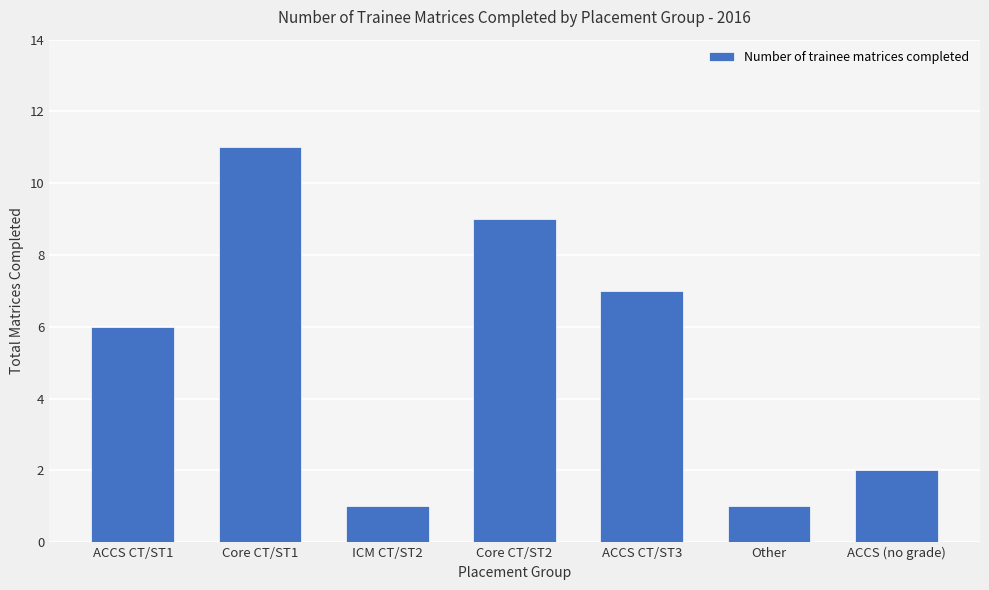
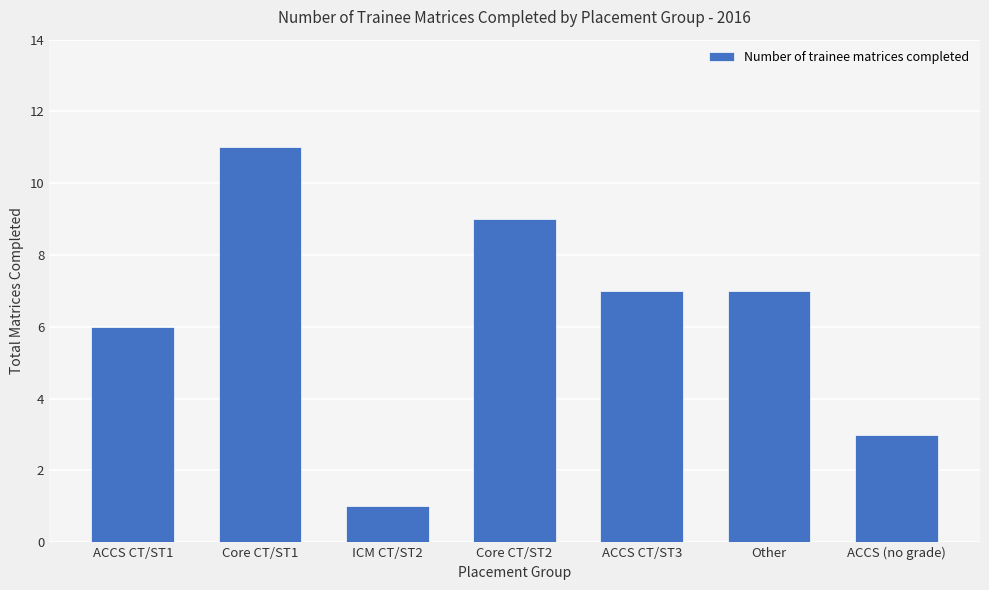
  {
    "ACCS CT/ST1": 6,
    "Core CT/ST1": 11,
    "ICM CT/ST2": 1,
    "Core CT/ST2": 9,
    "ACCS CT/ST3": 7,
-   "Other": 1,
-   "ACCS (no grade)": 2
+   "Other": 7,
+   "ACCS (no grade)": 3
  }
